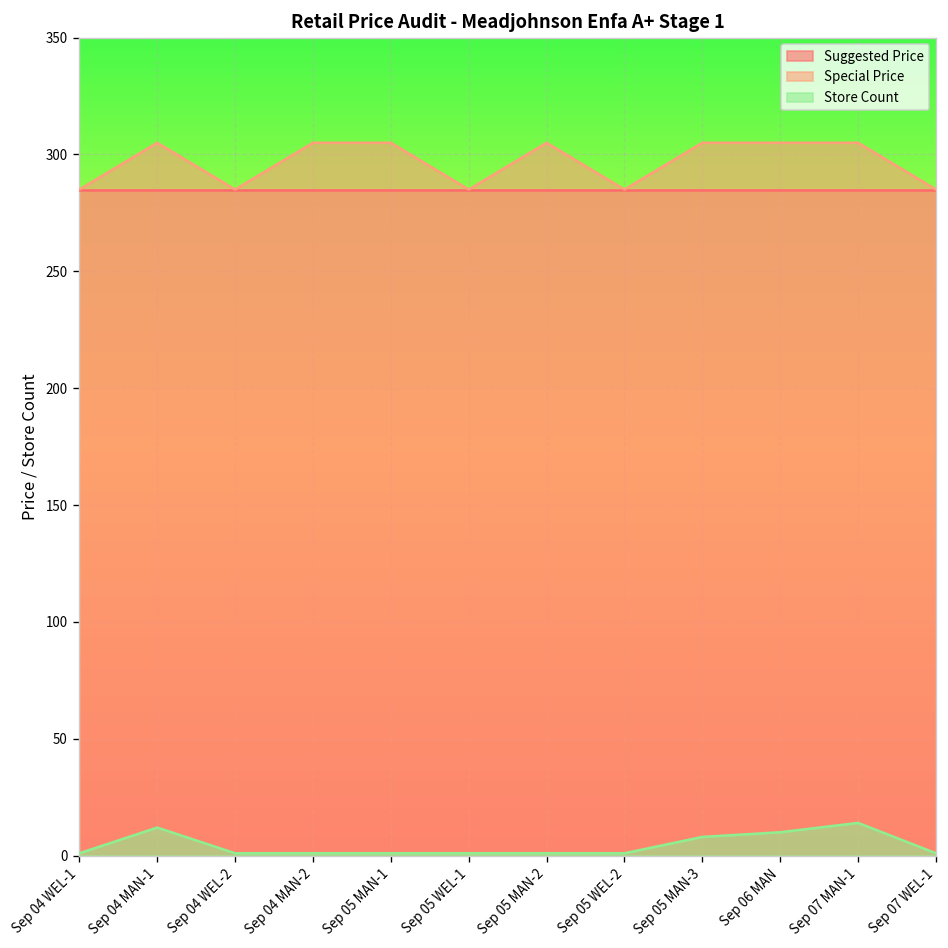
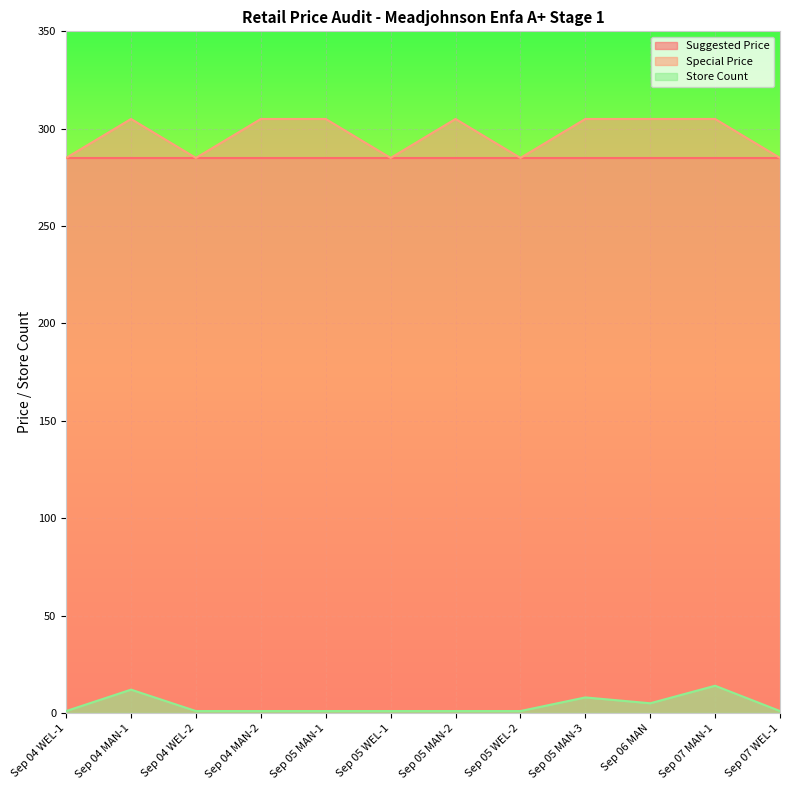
  {
    "Store Count": {
      "Sep 04 WEL-1": 1,
      "Sep 04 MAN-1": 12,
      "Sep 04 WEL-2": 1,
      "Sep 04 MAN-2": 1,
      "Sep 05 MAN-1": 1,
      "Sep 05 WEL-1": 1,
      "Sep 05 MAN-2": 1,
      "Sep 05 WEL-2": 1,
      "Sep 05 MAN-3": 8,
-     "Sep 06 MAN": 10,
+     "Sep 06 MAN": 5,
      "Sep 07 MAN-1": 14,
      "Sep 07 WEL-1": 1
    }
  }
